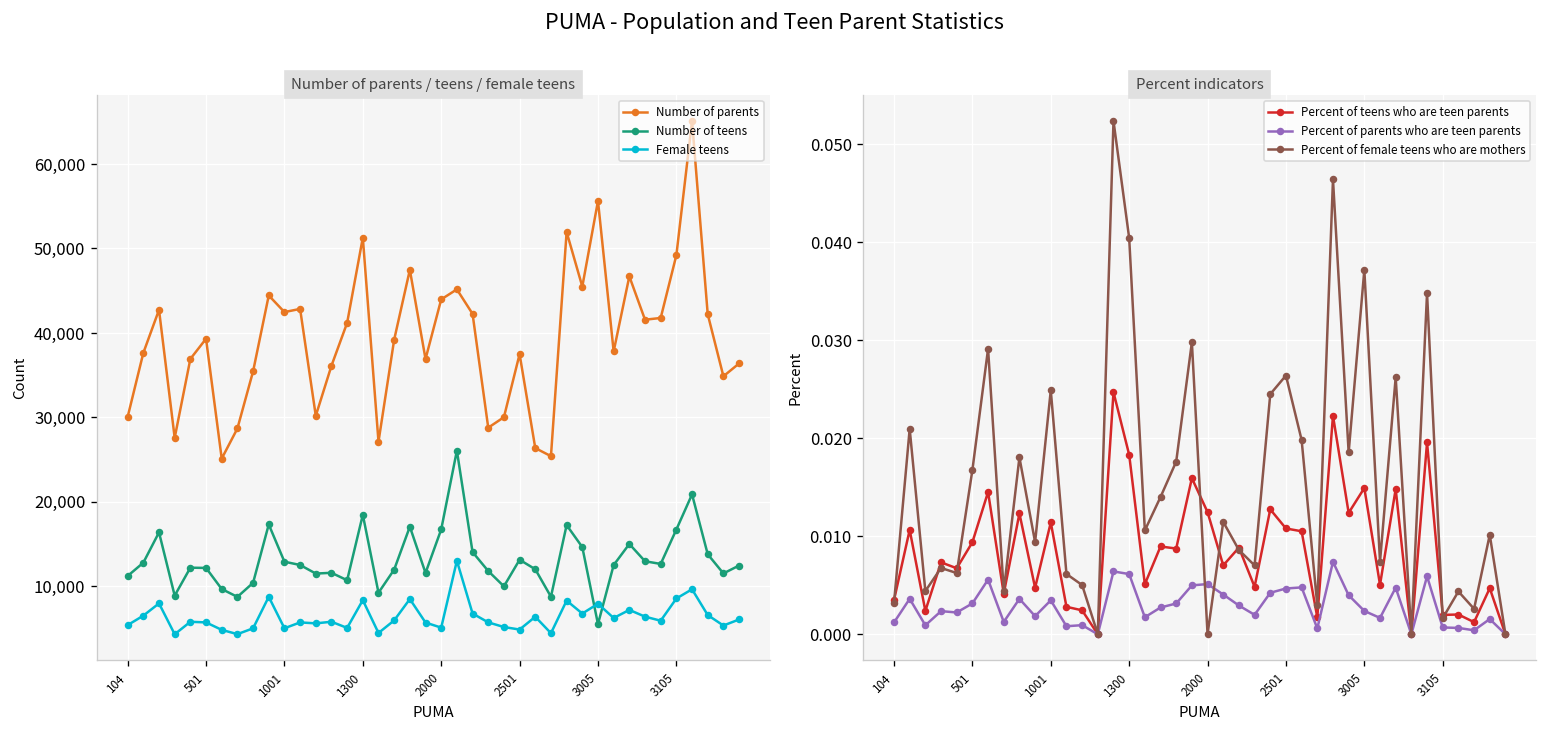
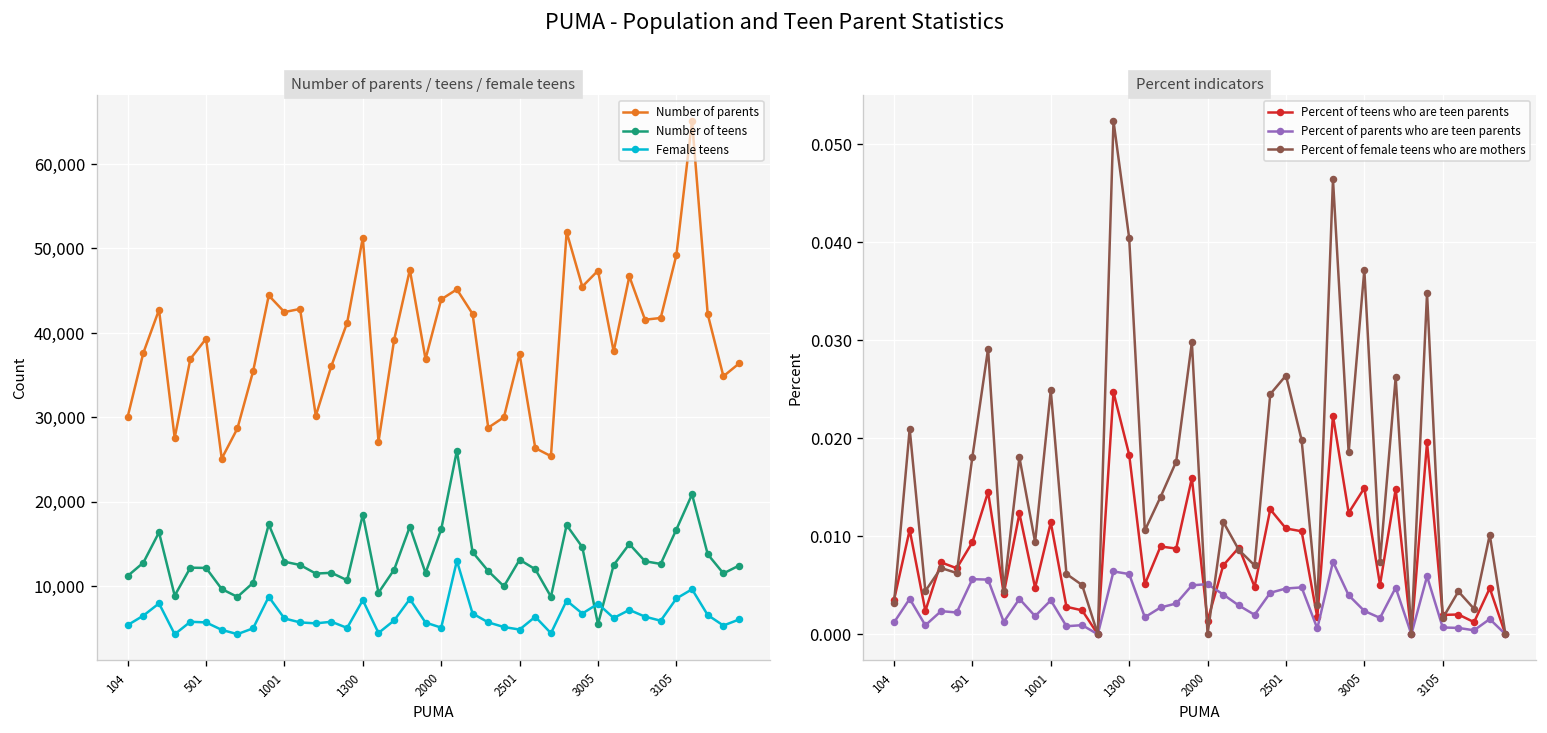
  {
    "Number of parents / teens / female teens": {
      "Number of parents": {
        "104": "30,000",
        "501": "39,000",
        "1001": "42,000",
        "1300": "51,000",
        "2000": "44,000",
        "2501": "37,000",
-       "3005": "56,000",
+       "3005": "47,000",
        "3105": "49,000"
      },
      "Number of teens": {
        "104": "11,000",
        "501": "12,000",
        "1001": "13,000",
        "1300": "18,000",
        "2000": "17,000",
        "2501": "13,000",
        "3005": "5,000",
        "3105": "17,000"
      },
      "Female teens": {
        "104": "5,000",
        "501": "6,000",
-       "1001": "5,000",
+       "1001": "6,000",
        "1300": "8,000",
        "2000": "5,000",
        "2501": "5,000",
        "3005": "8,000",
        "3105": "9,000"
      }
    },
    "Percent indicators": {
      "Percent of teens who are teen parents": {
        "104": "0.003",
        "501": "0.009",
        "1001": "0.011",
        "1300": "0.018",
-       "2000": "0.012",
+       "2000": "0.001",
        "2501": "0.011",
        "3005": "0.015",
        "3105": "0.002"
      },
      "Percent of parents who are teen parents": {
        "104": "0.001",
-       "501": "0.003",
+       "501": "0.006",
        "1001": "0.003",
        "1300": "0.006",
        "2000": "0.005",
        "2501": "0.005",
        "3005": "0.002",
        "3105": "0.001"
      },
      "Percent of female teens who are mothers": {
        "104": "0.003",
-       "501": "0.017",
+       "501": "0.018",
        "1001": "0.025",
        "1300": "0.040",
        "2000": "0.000",
        "2501": "0.026",
        "3005": "0.037",
        "3105": "0.002"
      }
    }
  }
